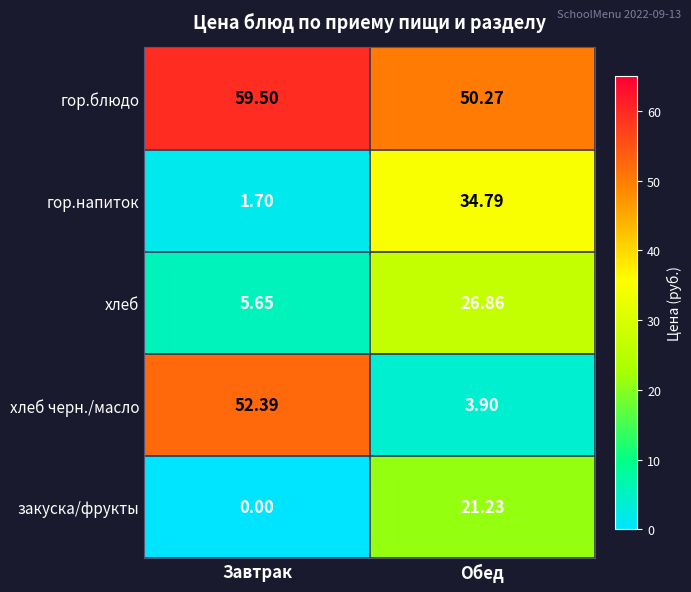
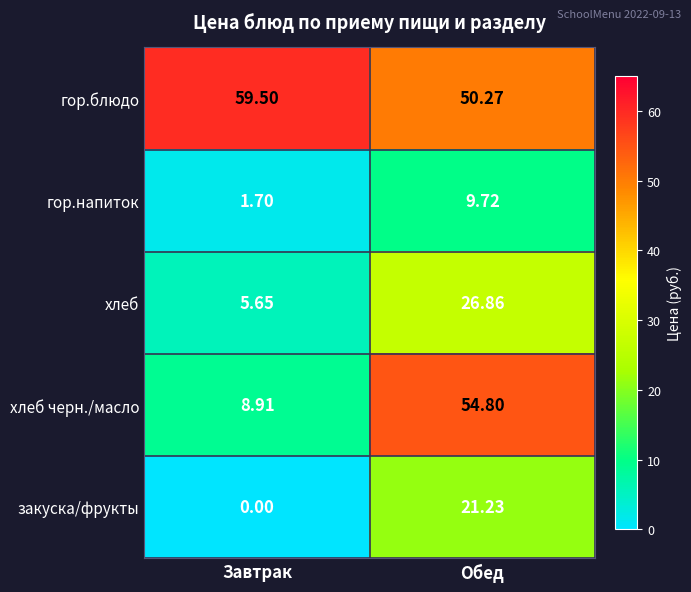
  {
    "гор.блюдо": {
      "Завтрак": 59.50,
      "Обед": 50.27
    },
    "гор.напиток": {
      "Завтрак": 1.70,
-     "Обед": 34.79
+     "Обед": 9.72
    },
    "хлеб": {
      "Завтрак": 5.65,
      "Обед": 26.86
    },
    "хлеб черн./масло": {
-     "Завтрак": 52.39,
-     "Обед": 3.90
+     "Завтрак": 8.91,
+     "Обед": 54.80
    },
    "закуска/фрукты": {
      "Завтрак": 0.00,
      "Обед": 21.23
    }
  }
